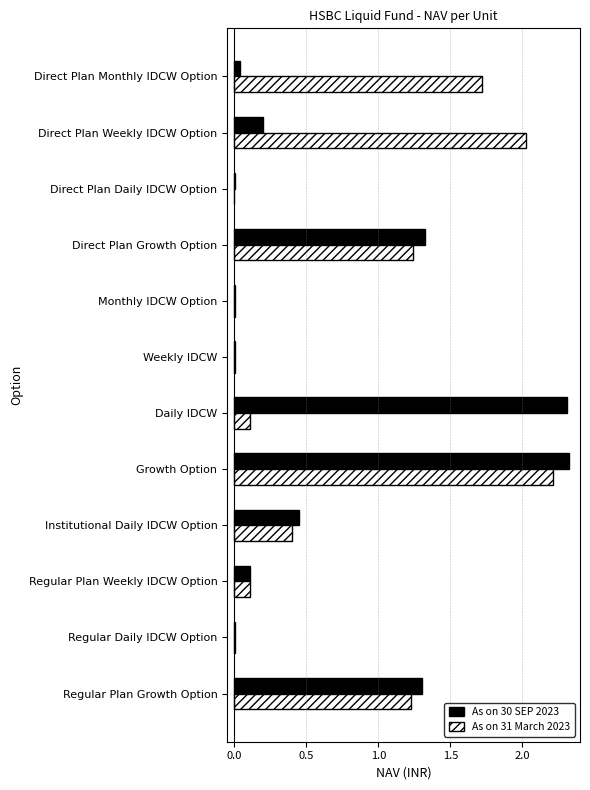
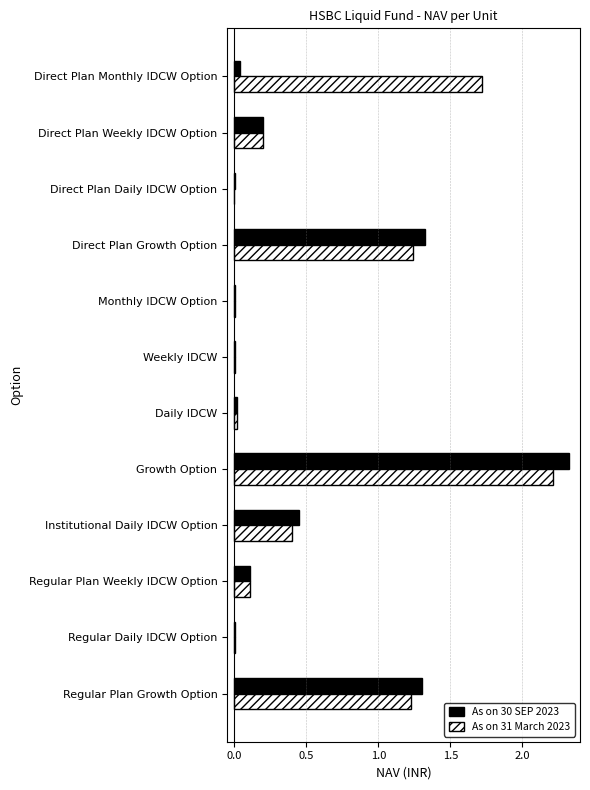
  {
    "As on 30 SEP 2023": {
      "Direct Plan Monthly IDCW Option": 0.04,
      "Direct Plan Weekly IDCW Option": 0.20,
      "Direct Plan Growth Option": 1.32,
-     "Daily IDCW": 2.31,
+     "Daily IDCW": 0.02,
      "Growth Option": 2.32,
      "Institutional Daily IDCW Option": 0.45,
      "Regular Plan Weekly IDCW Option": 0.11,
      "Regular Plan Growth Option": 1.30
    },
    "As on 31 March 2023": {
      "Direct Plan Monthly IDCW Option": 1.72,
-     "Direct Plan Weekly IDCW Option": 2.03,
+     "Direct Plan Weekly IDCW Option": 0.20,
      "Direct Plan Growth Option": 1.24,
-     "Daily IDCW": 0.11,
+     "Daily IDCW": 0.02,
      "Growth Option": 2.21,
      "Institutional Daily IDCW Option": 0.40,
      "Regular Plan Weekly IDCW Option": 0.11,
      "Regular Plan Growth Option": 1.23
    }
  }
